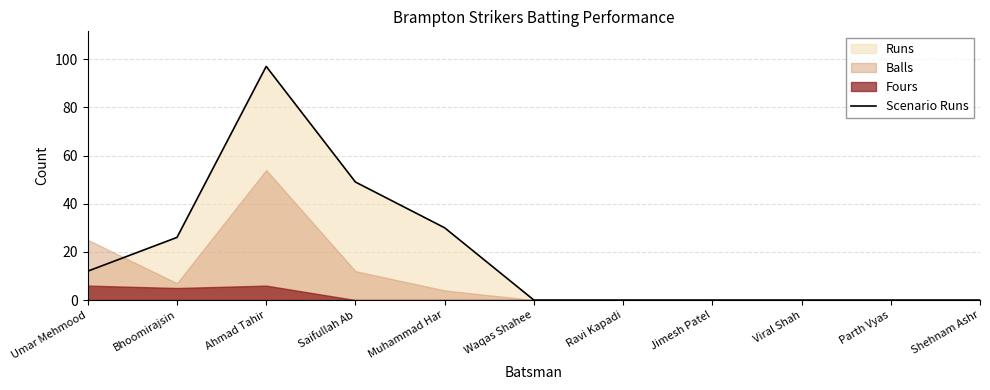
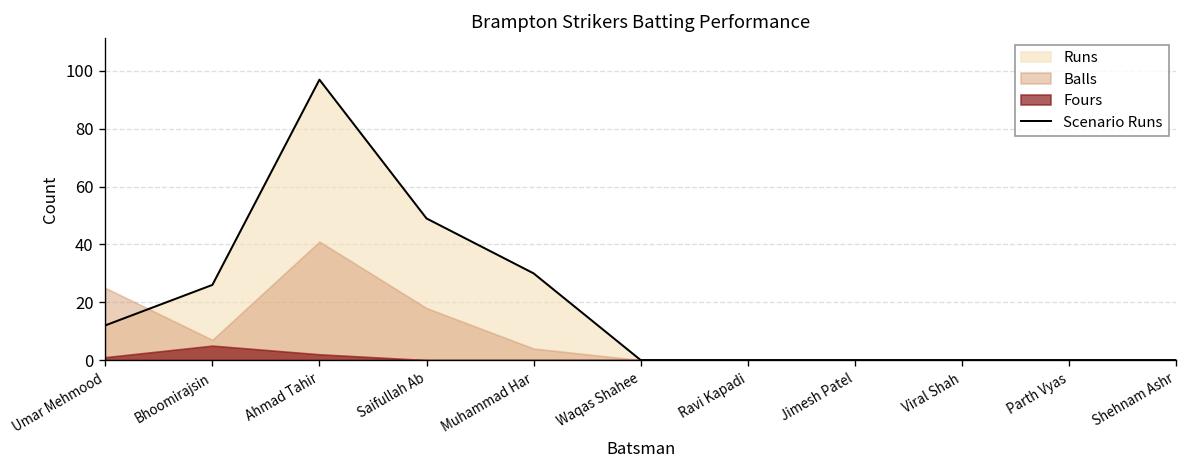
  {
    "Runs": {
      "Umar Mehmood": 12,
      "Bhoomirajsin": 26,
      "Ahmad Tahir": 97,
      "Saifullah Ab": 49,
      "Muhammad Har": 30
    },
    "Balls": {
      "Umar Mehmood": 25,
      "Bhoomirajsin": 7,
-     "Ahmad Tahir": 54,
-     "Saifullah Ab": 12,
+     "Ahmad Tahir": 41,
+     "Saifullah Ab": 18,
      "Muhammad Har": 4
    },
    "Fours": {
-     "Umar Mehmood": 6,
+     "Umar Mehmood": 1,
      "Bhoomirajsin": 5,
-     "Ahmad Tahir": 6,
+     "Ahmad Tahir": 2,
      "Saifullah Ab": 0,
      "Muhammad Har": 0
    }
  }
